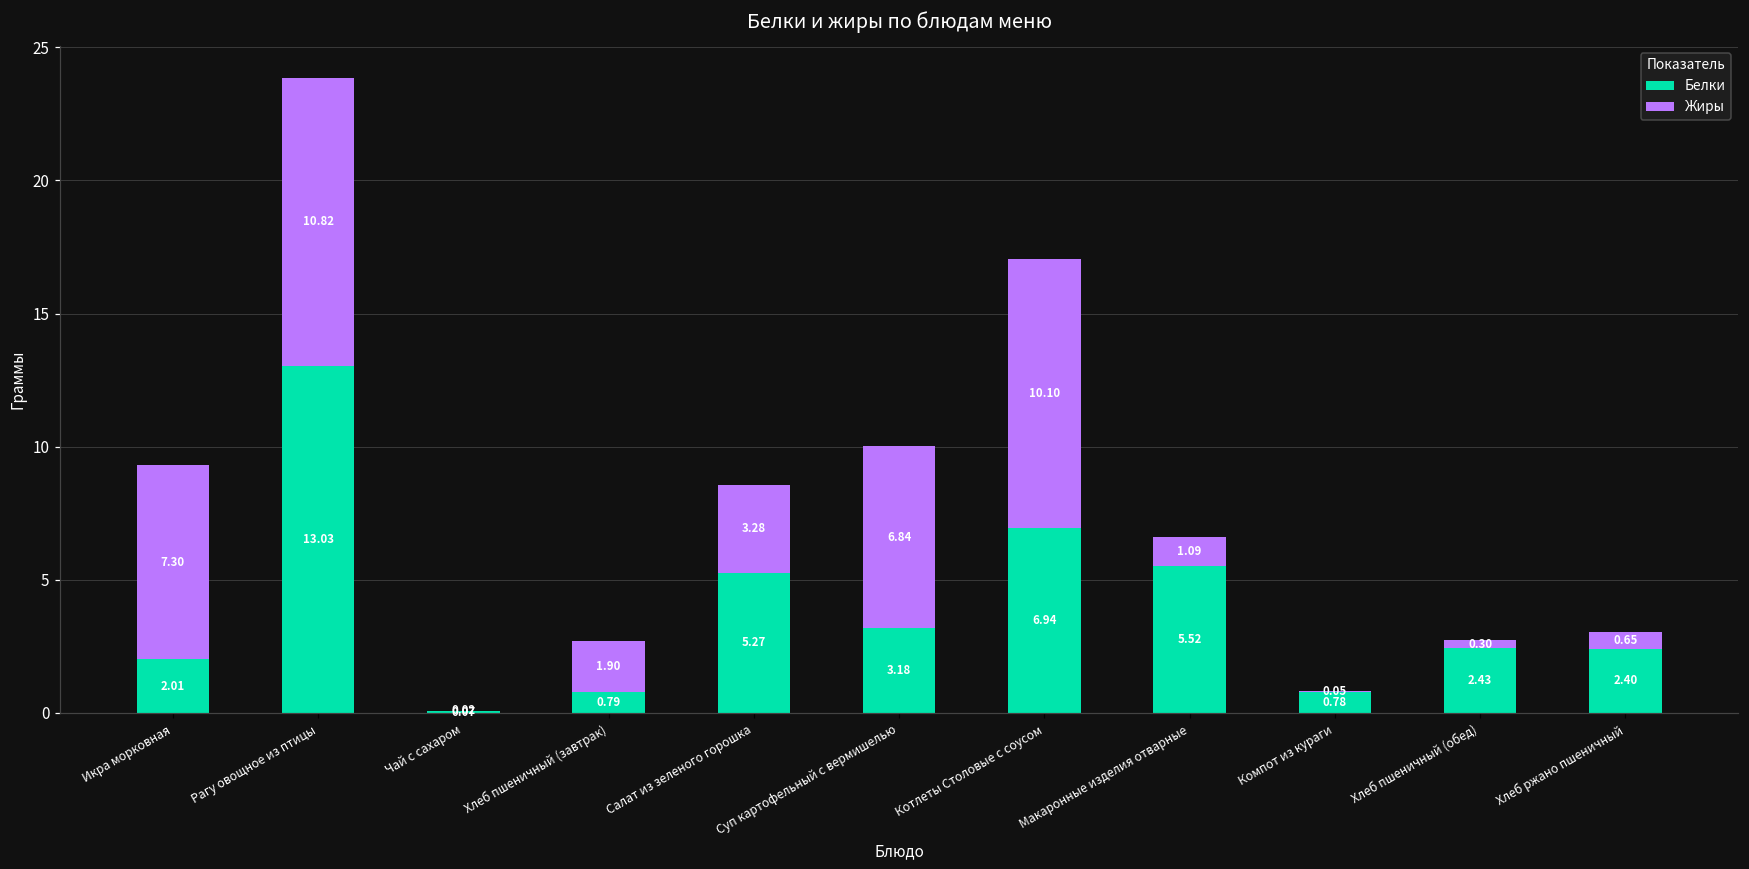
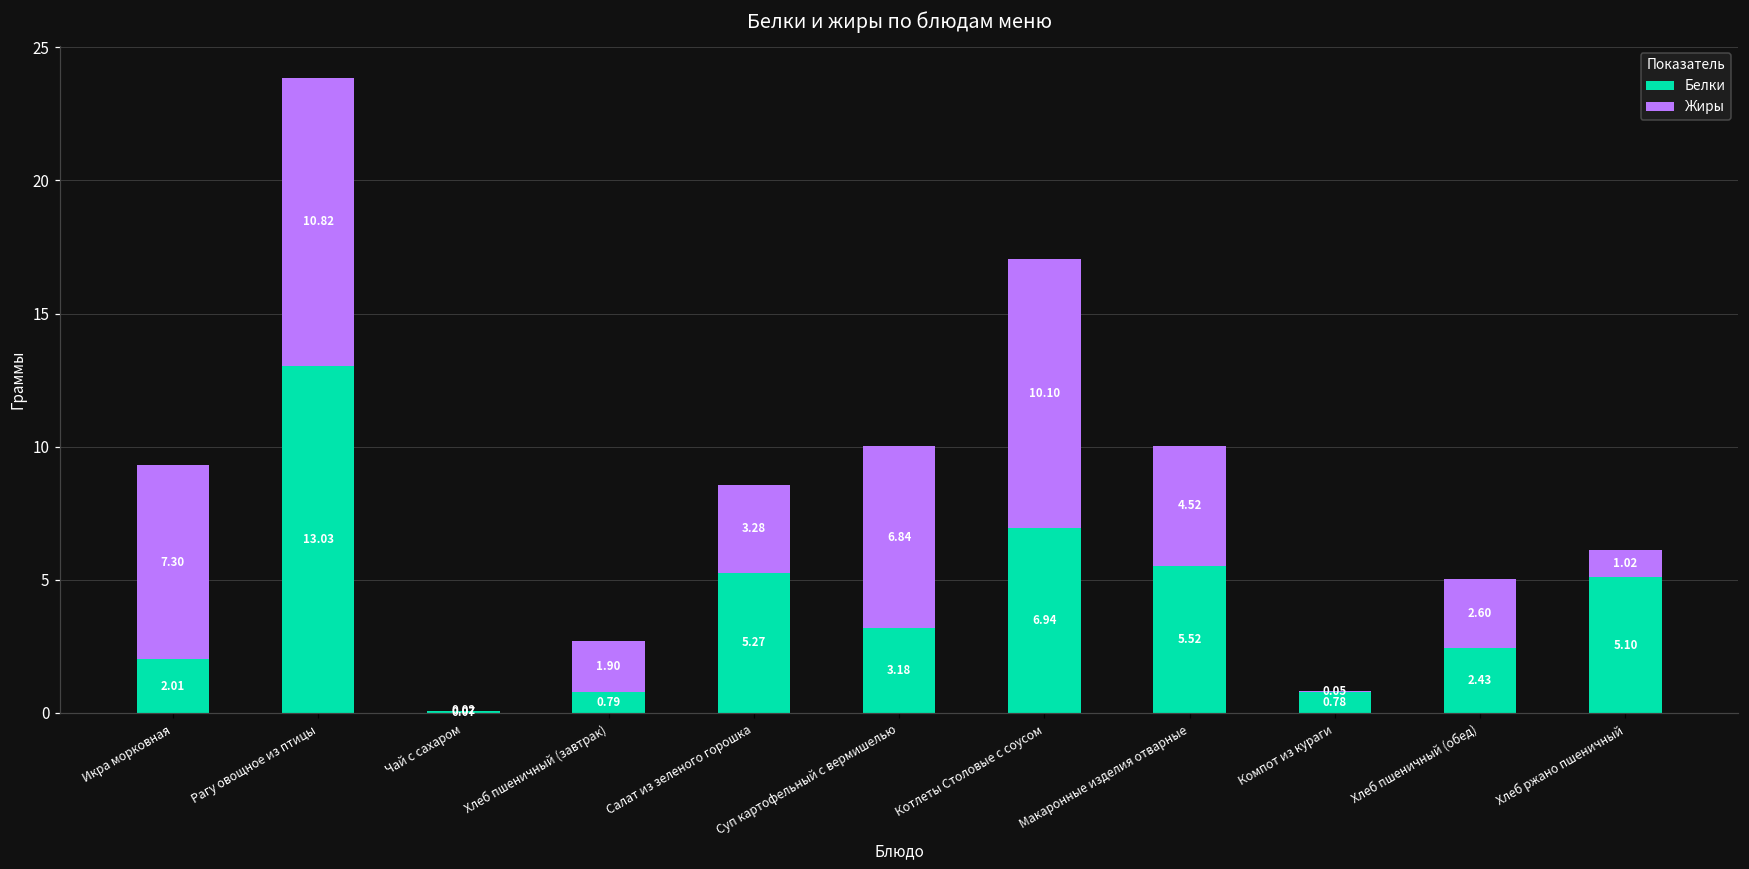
  {
    "Белки": {
      "Икра морковная": 2.01,
      "Рагу овощное из птицы": 13.03,
      "Хлеб пшеничный (завтрак)": 0.79,
      "Салат из зеленого горошка": 5.27,
      "Суп картофельный с вермишелью": 3.18,
      "Котлеты Столовые с соусом": 6.94,
      "Макаронные изделия отварные": 5.52,
      "Компот из кураги": 0.78,
      "Хлеб пшеничный (обед)": 2.43,
-     "Хлеб ржано пшеничный": 2.40
+     "Хлеб ржано пшеничный": 5.10
    },
    "Жиры": {
      "Икра морковная": 7.30,
      "Рагу овощное из птицы": 10.82,
      "Хлеб пшеничный (завтрак)": 1.90,
      "Салат из зеленого горошка": 3.28,
      "Суп картофельный с вермишелью": 6.84,
      "Котлеты Столовые с соусом": 10.10,
-     "Макаронные изделия отварные": 1.09,
+     "Макаронные изделия отварные": 4.52,
      "Компот из кураги": 0.05,
-     "Хлеб пшеничный (обед)": 0.30,
-     "Хлеб ржано пшеничный": 0.65
+     "Хлеб пшеничный (обед)": 2.60,
+     "Хлеб ржано пшеничный": 1.02
    }
  }
